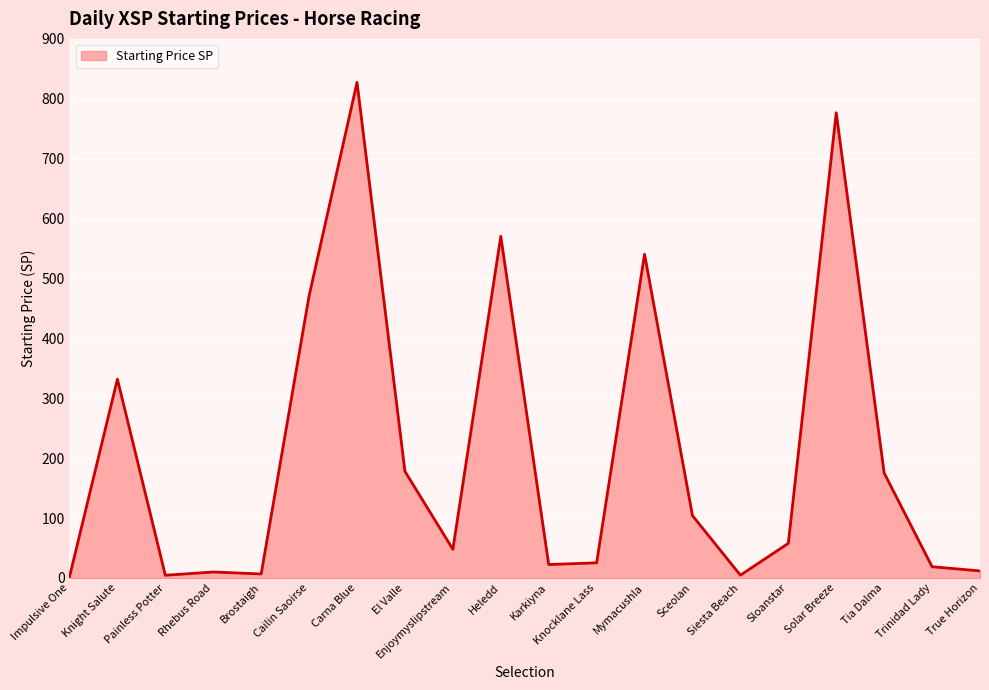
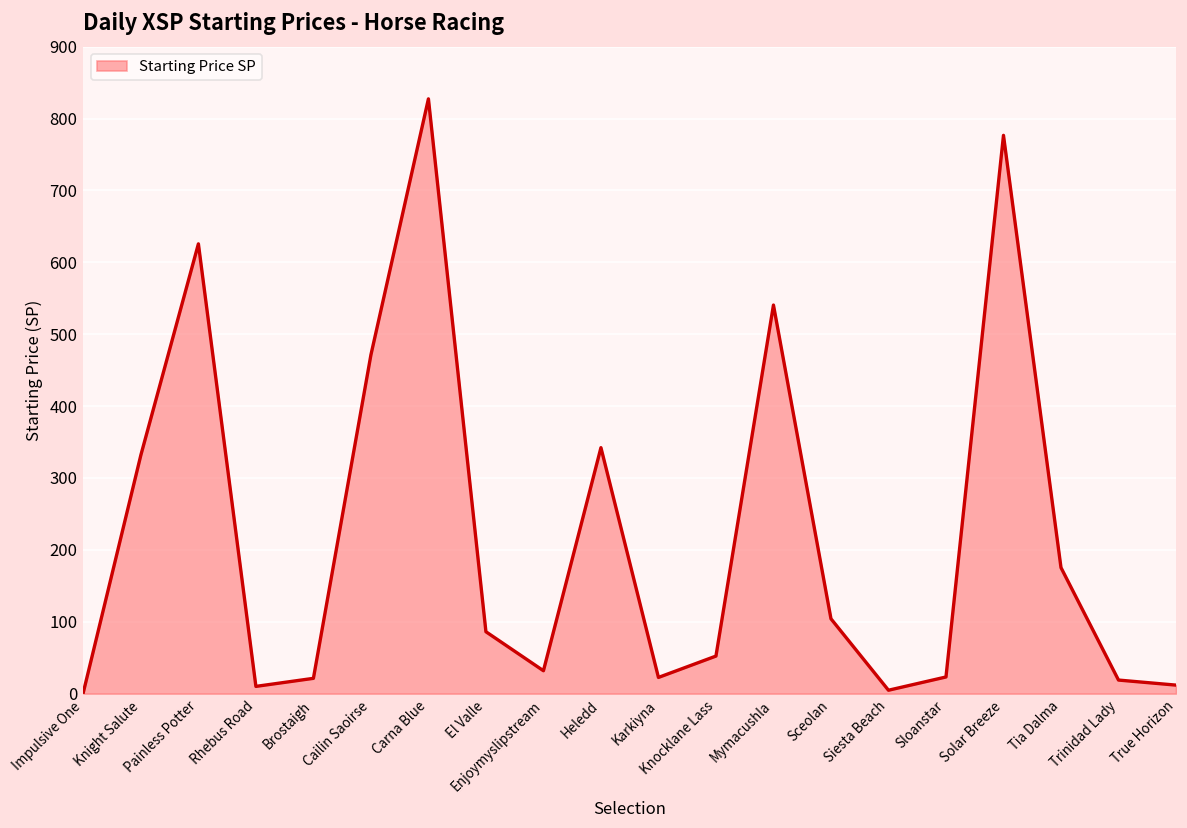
  {
    "Impulsive One": 0,
    "Knight Salute": 330,
-   "Painless Potter": 0,
+   "Painless Potter": 630,
    "Rhebus Road": 10,
-   "Brostaigh": 10,
+   "Brostaigh": 20,
    "Cailin Saoirse": 470,
    "Carna Blue": 830,
-   "El Valle": 180,
-   "Enjoymyslipstream": 50,
-   "Heledd": 570,
+   "El Valle": 90,
+   "Enjoymyslipstream": 30,
+   "Heledd": 340,
    "Karkiyna": 20,
-   "Knocklane Lass": 30,
+   "Knocklane Lass": 50,
    "Mymacushla": 540,
    "Sceolan": 100,
    "Siesta Beach": 0,
-   "Sloanstar": 60,
+   "Sloanstar": 20,
    "Solar Breeze": 780,
    "Tia Dalma": 180,
    "Trinidad Lady": 20,
    "True Horizon": 10
  }
